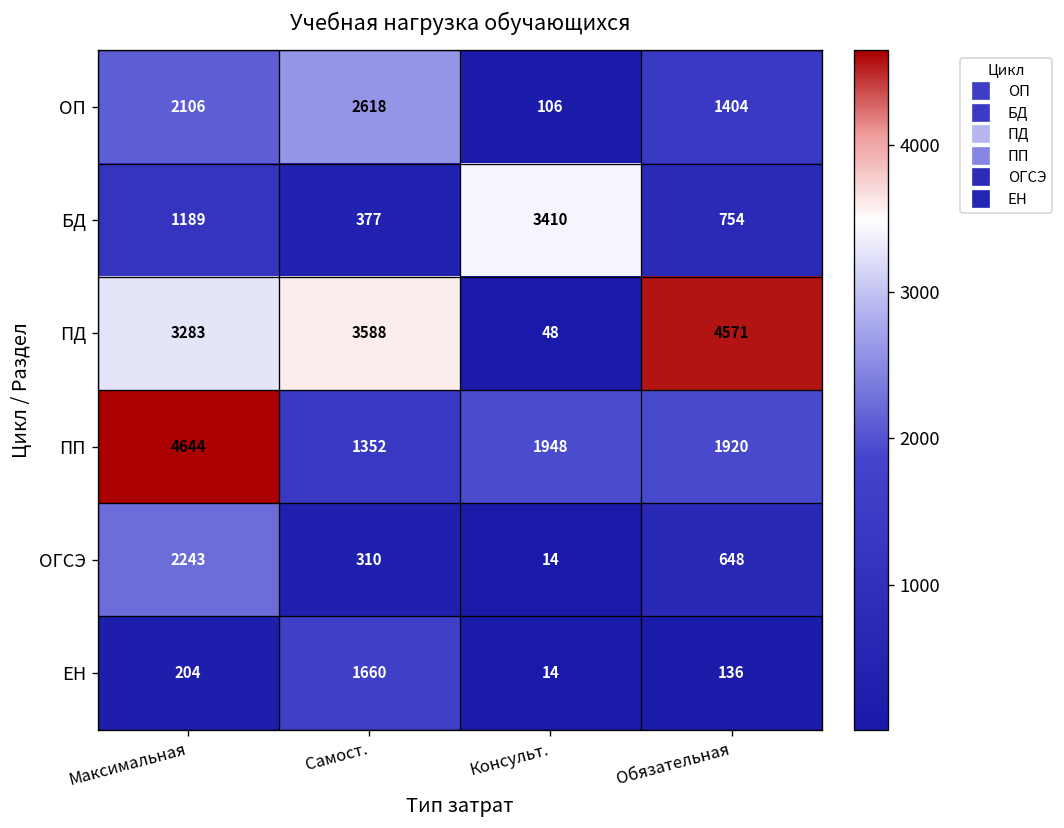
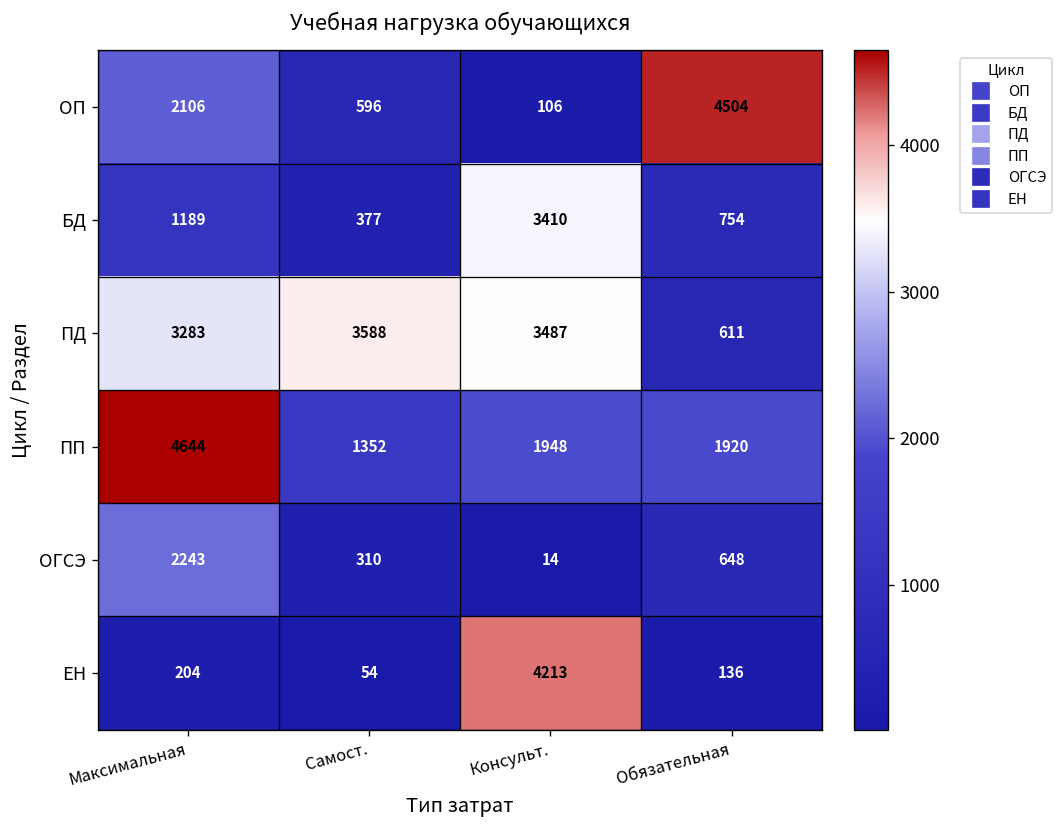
  {
    "ОП": {
      "Максимальная": 2106,
-     "Самост.": 2618,
+     "Самост.": 596,
      "Консульт.": 106,
-     "Обязательная": 1404
+     "Обязательная": 4504
    },
    "БД": {
      "Максимальная": 1189,
      "Самост.": 377,
      "Консульт.": 3410,
      "Обязательная": 754
    },
    "ПД": {
      "Максимальная": 3283,
      "Самост.": 3588,
-     "Консульт.": 48,
-     "Обязательная": 4571
+     "Консульт.": 3487,
+     "Обязательная": 611
    },
    "ПП": {
      "Максимальная": 4644,
      "Самост.": 1352,
      "Консульт.": 1948,
      "Обязательная": 1920
    },
    "ОГСЭ": {
      "Максимальная": 2243,
      "Самост.": 310,
      "Консульт.": 14,
      "Обязательная": 648
    },
    "ЕН": {
      "Максимальная": 204,
-     "Самост.": 1660,
-     "Консульт.": 14,
+     "Самост.": 54,
+     "Консульт.": 4213,
      "Обязательная": 136
    }
  }
